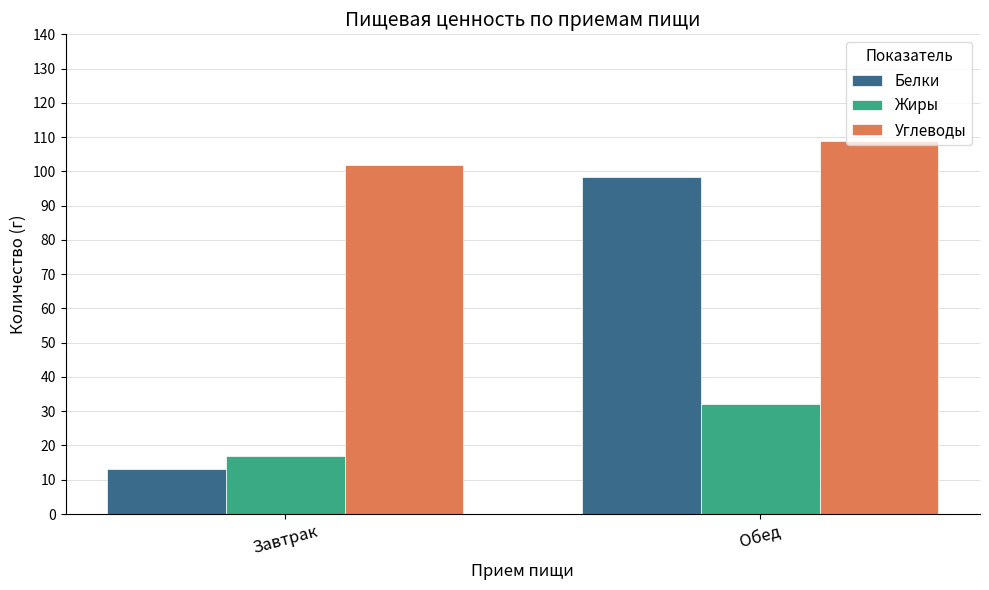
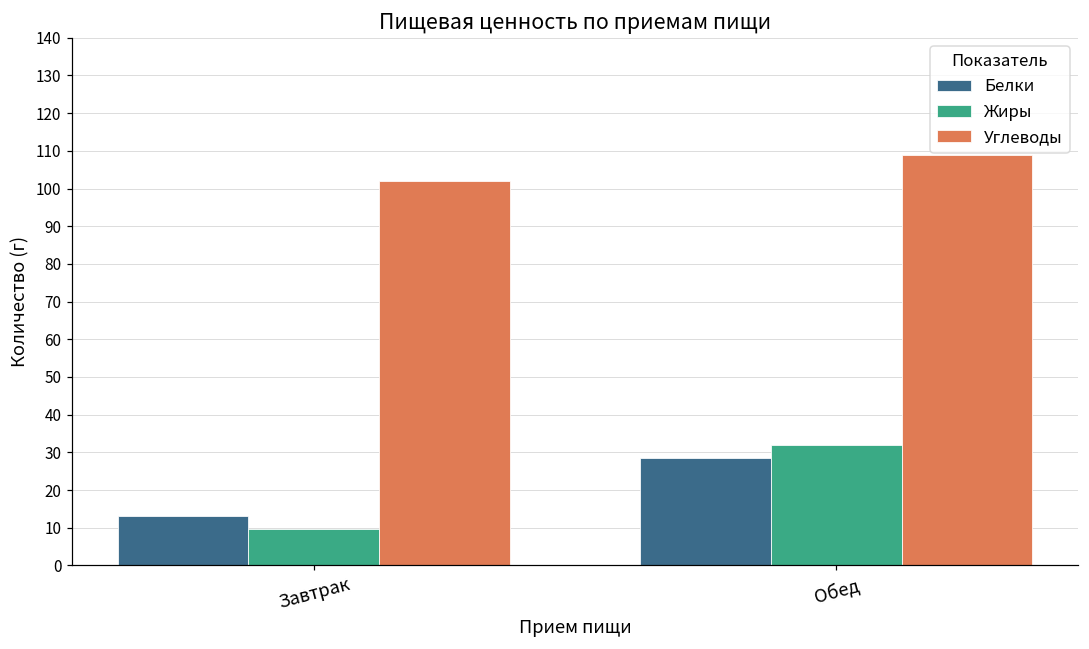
  {
    "Белки": {
      "Завтрак": 13,
-     "Обед": 98
+     "Обед": 29
    },
    "Жиры": {
-     "Завтрак": 17,
+     "Завтрак": 10,
      "Обед": 32
    },
    "Углеводы": {
      "Завтрак": 102
    }
  }
